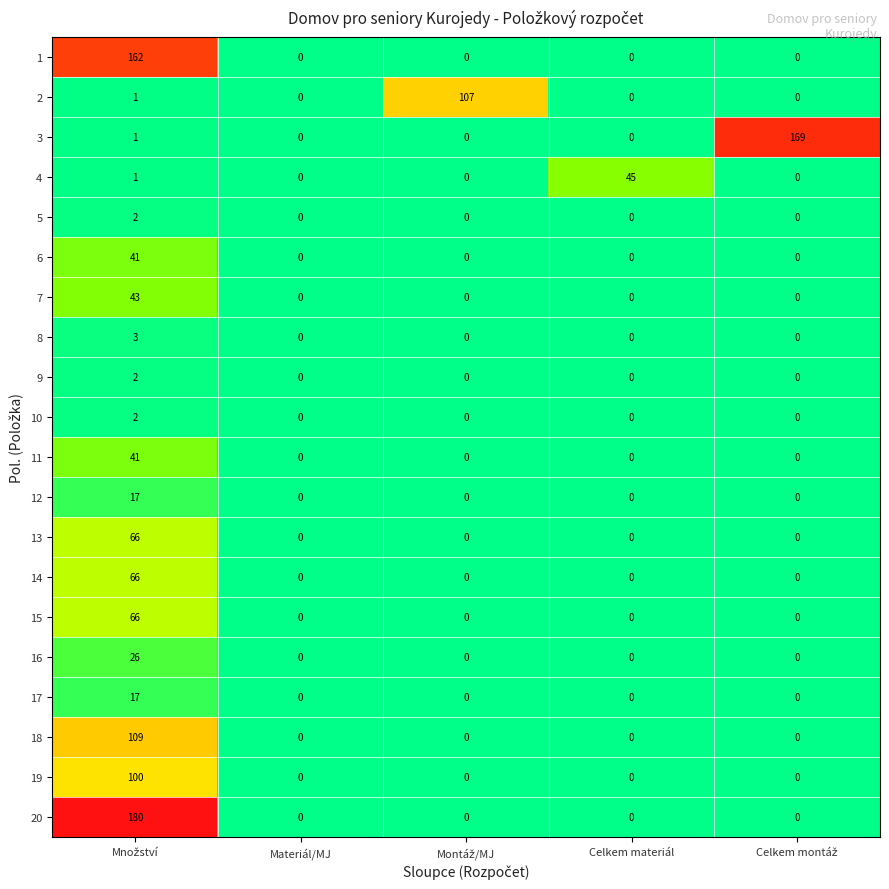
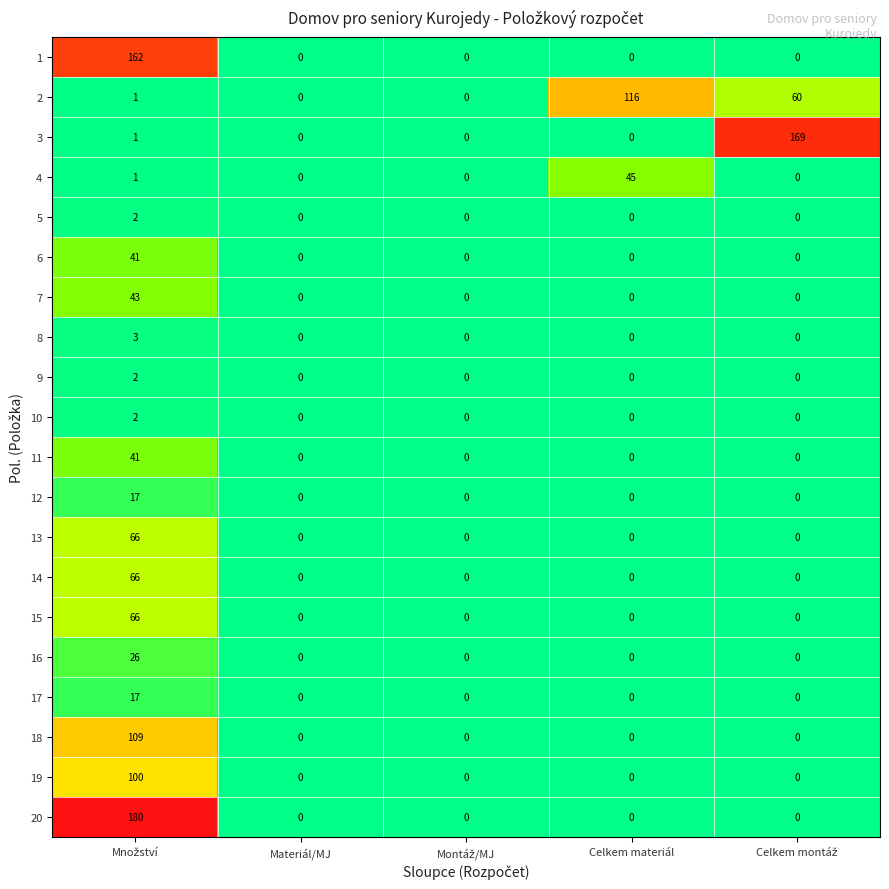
  {
    "1": {
      "Množství": 162,
      "Materiál/MJ": 0,
      "Montáž/MJ": 0,
      "Celkem materiál": 0,
      "Celkem montáž": 0
    },
    "2": {
      "Množství": 1,
      "Materiál/MJ": 0,
-     "Montáž/MJ": 107,
-     "Celkem materiál": 0,
-     "Celkem montáž": 0
+     "Montáž/MJ": 0,
+     "Celkem materiál": 116,
+     "Celkem montáž": 60
    },
    "3": {
      "Množství": 1,
      "Materiál/MJ": 0,
      "Montáž/MJ": 0,
      "Celkem materiál": 0,
      "Celkem montáž": 169
    },
    "4": {
      "Množství": 1,
      "Materiál/MJ": 0,
      "Montáž/MJ": 0,
      "Celkem materiál": 45,
      "Celkem montáž": 0
    },
    "5": {
      "Množství": 2,
      "Materiál/MJ": 0,
      "Montáž/MJ": 0,
      "Celkem materiál": 0,
      "Celkem montáž": 0
    },
    "6": {
      "Množství": 41,
      "Materiál/MJ": 0,
      "Montáž/MJ": 0,
      "Celkem materiál": 0,
      "Celkem montáž": 0
    },
    "7": {
      "Množství": 43,
      "Materiál/MJ": 0,
      "Montáž/MJ": 0,
      "Celkem materiál": 0,
      "Celkem montáž": 0
    },
    "8": {
      "Množství": 3,
      "Materiál/MJ": 0,
      "Montáž/MJ": 0,
      "Celkem materiál": 0,
      "Celkem montáž": 0
    },
    "9": {
      "Množství": 2,
      "Materiál/MJ": 0,
      "Montáž/MJ": 0,
      "Celkem materiál": 0,
      "Celkem montáž": 0
    },
    "10": {
      "Množství": 2,
      "Materiál/MJ": 0,
      "Montáž/MJ": 0,
      "Celkem materiál": 0,
      "Celkem montáž": 0
    },
    "11": {
      "Množství": 41,
      "Materiál/MJ": 0,
      "Montáž/MJ": 0,
      "Celkem materiál": 0,
      "Celkem montáž": 0
    },
    "12": {
      "Množství": 17,
      "Materiál/MJ": 0,
      "Montáž/MJ": 0,
      "Celkem materiál": 0,
      "Celkem montáž": 0
    },
    "13": {
      "Množství": 66,
      "Materiál/MJ": 0,
      "Montáž/MJ": 0,
      "Celkem materiál": 0,
      "Celkem montáž": 0
    },
    "14": {
      "Množství": 66,
      "Materiál/MJ": 0,
      "Montáž/MJ": 0,
      "Celkem materiál": 0,
      "Celkem montáž": 0
    },
    "15": {
      "Množství": 66,
      "Materiál/MJ": 0,
      "Montáž/MJ": 0,
      "Celkem materiál": 0,
      "Celkem montáž": 0
    },
    "16": {
      "Množství": 26,
      "Materiál/MJ": 0,
      "Montáž/MJ": 0,
      "Celkem materiál": 0,
      "Celkem montáž": 0
    },
    "17": {
      "Množství": 17,
      "Materiál/MJ": 0,
      "Montáž/MJ": 0,
      "Celkem materiál": 0,
      "Celkem montáž": 0
    },
    "18": {
      "Množství": 109,
      "Materiál/MJ": 0,
      "Montáž/MJ": 0,
      "Celkem materiál": 0,
      "Celkem montáž": 0
    },
    "19": {
      "Množství": 100,
      "Materiál/MJ": 0,
      "Montáž/MJ": 0,
      "Celkem materiál": 0,
      "Celkem montáž": 0
    },
    "20": {
      "Množství": 180,
      "Materiál/MJ": 0,
      "Montáž/MJ": 0,
      "Celkem materiál": 0,
      "Celkem montáž": 0
    }
  }
